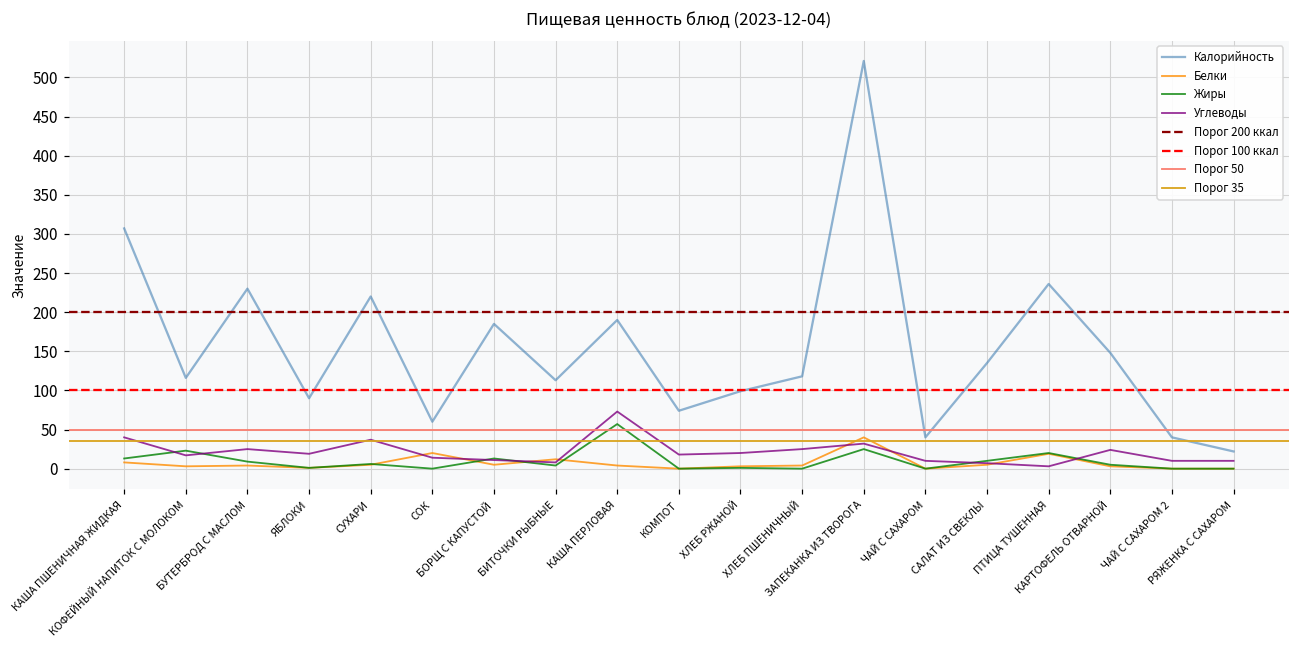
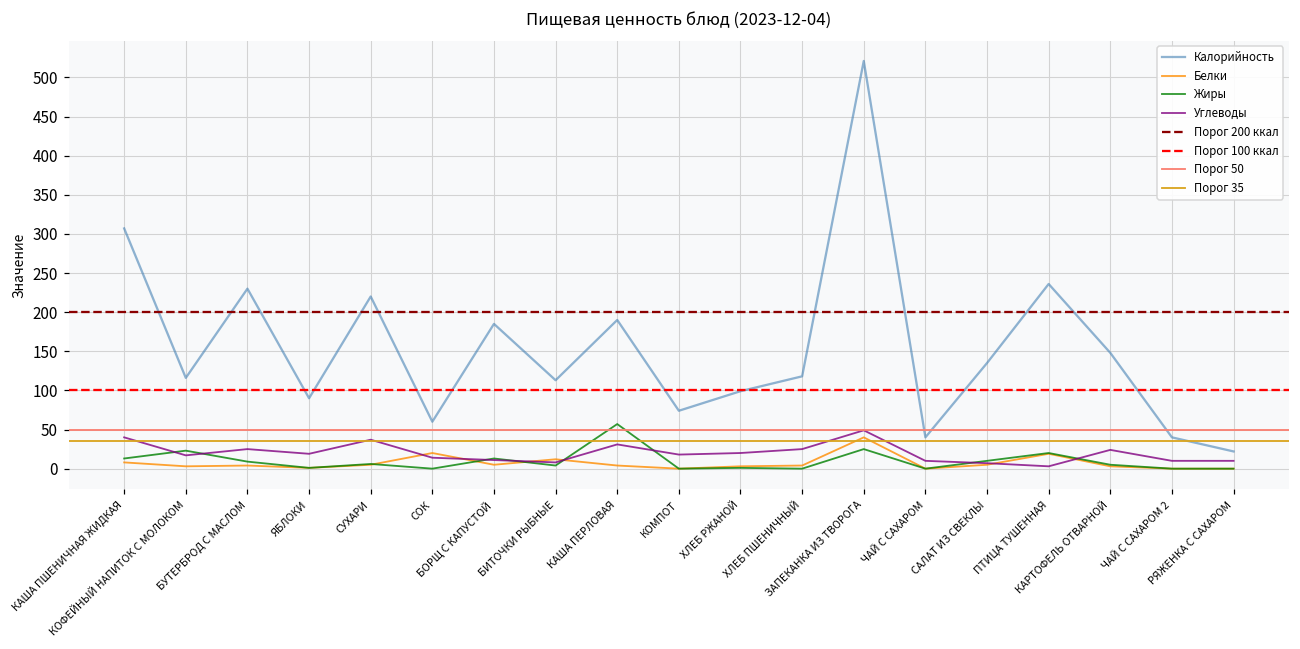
  {
    "Калорийность": {
      "КАША ПШЕНИЧНАЯ ЖИДКАЯ": 310,
      "КОФЕЙНЫЙ НАПИТОК С МОЛОКОМ": 120,
      "БУТЕРБРОД С МАСЛОМ": 230,
      "ЯБЛОКИ": 90,
      "СУХАРИ": 220,
      "СОК": 60,
      "БОРЩ С КАПУСТОЙ": 190,
      "БИТОЧКИ РЫБНЫЕ": 110,
      "КАША ПЕРЛОВАЯ": 190,
      "КОМПОТ": 70,
      "ХЛЕБ РЖАНОЙ": 100,
      "ХЛЕБ ПШЕНИЧНЫЙ": 120,
      "ЗАПЕКАНКА ИЗ ТВОРОГА": 520,
      "ЧАЙ С САХАРОМ": 40,
      "САЛАТ ИЗ СВЕКЛЫ": 140,
      "ПТИЦА ТУШЕННАЯ": 240,
      "КАРТОФЕЛЬ ОТВАРНОЙ": 150,
      "ЧАЙ С САХАРОМ 2": 40,
      "РЯЖЕНКА С САХАРОМ": 20
    },
    "Белки": {
      "КАША ПШЕНИЧНАЯ ЖИДКАЯ": 10,
      "КОФЕЙНЫЙ НАПИТОК С МОЛОКОМ": 0,
      "БУТЕРБРОД С МАСЛОМ": 0,
      "СОК": 20,
      "БОРЩ С КАПУСТОЙ": 10,
      "БИТОЧКИ РЫБНЫЕ": 10,
      "КАША ПЕРЛОВАЯ": 0,
      "ХЛЕБ ПШЕНИЧНЫЙ": 0,
      "ЗАПЕКАНКА ИЗ ТВОРОГА": 40
    },
    "Жиры": {
      "КАША ПШЕНИЧНАЯ ЖИДКАЯ": 10,
      "КОФЕЙНЫЙ НАПИТОК С МОЛОКОМ": 20,
      "БУТЕРБРОД С МАСЛОМ": 10,
      "СОК": 0,
      "БИТОЧКИ РЫБНЫЕ": 0,
      "КАША ПЕРЛОВАЯ": 60,
      "ХЛЕБ ПШЕНИЧНЫЙ": 0,
      "ЗАПЕКАНКА ИЗ ТВОРОГА": 30
    },
    "Углеводы": {
      "КАША ПШЕНИЧНАЯ ЖИДКАЯ": 40,
      "КОФЕЙНЫЙ НАПИТОК С МОЛОКОМ": 20,
      "БУТЕРБРОД С МАСЛОМ": 30,
      "ЯБЛОКИ": 20,
      "СУХАРИ": 40,
      "СОК": 10,
      "БИТОЧКИ РЫБНЫЕ": 10,
-     "КАША ПЕРЛОВАЯ": 70,
+     "КАША ПЕРЛОВАЯ": 30,
      "КОМПОТ": 20,
      "ХЛЕБ РЖАНОЙ": 20,
      "ХЛЕБ ПШЕНИЧНЫЙ": 30,
-     "ЗАПЕКАНКА ИЗ ТВОРОГА": 30,
+     "ЗАПЕКАНКА ИЗ ТВОРОГА": 50,
      "ЧАЙ С САХАРОМ": 10,
      "ПТИЦА ТУШЕННАЯ": 0,
      "КАРТОФЕЛЬ ОТВАРНОЙ": 20,
      "ЧАЙ С САХАРОМ 2": 10,
      "РЯЖЕНКА С САХАРОМ": 10
    }
  }
